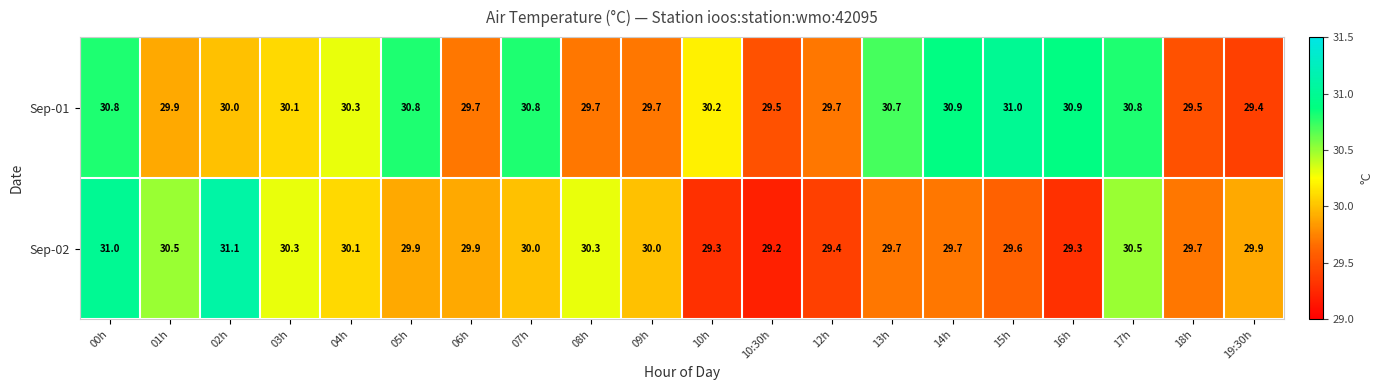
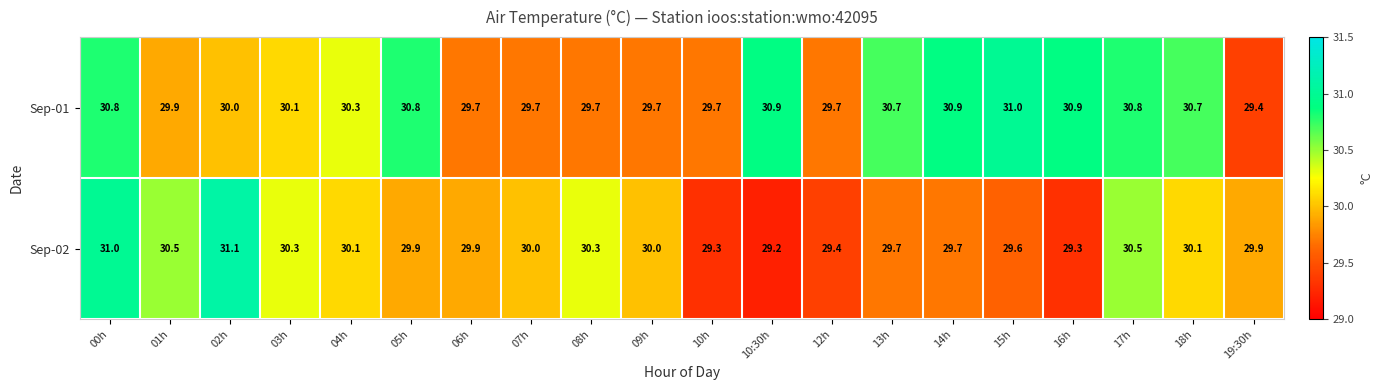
  {
    "Sep-01": {
      "00h": 30.8,
      "01h": 29.9,
      "02h": 30.0,
      "03h": 30.1,
      "04h": 30.3,
      "05h": 30.8,
      "06h": 29.7,
-     "07h": 30.8,
+     "07h": 29.7,
      "08h": 29.7,
      "09h": 29.7,
-     "10h": 30.2,
-     "10:30h": 29.5,
+     "10h": 29.7,
+     "10:30h": 30.9,
      "12h": 29.7,
      "13h": 30.7,
      "14h": 30.9,
      "15h": 31.0,
      "16h": 30.9,
      "17h": 30.8,
-     "18h": 29.5,
+     "18h": 30.7,
      "19:30h": 29.4
    },
    "Sep-02": {
      "00h": 31.0,
      "01h": 30.5,
      "02h": 31.1,
      "03h": 30.3,
      "04h": 30.1,
      "05h": 29.9,
      "06h": 29.9,
      "07h": 30.0,
      "08h": 30.3,
      "09h": 30.0,
      "10h": 29.3,
      "10:30h": 29.2,
      "12h": 29.4,
      "13h": 29.7,
      "14h": 29.7,
      "15h": 29.6,
      "16h": 29.3,
      "17h": 30.5,
-     "18h": 29.7,
+     "18h": 30.1,
      "19:30h": 29.9
    }
  }
